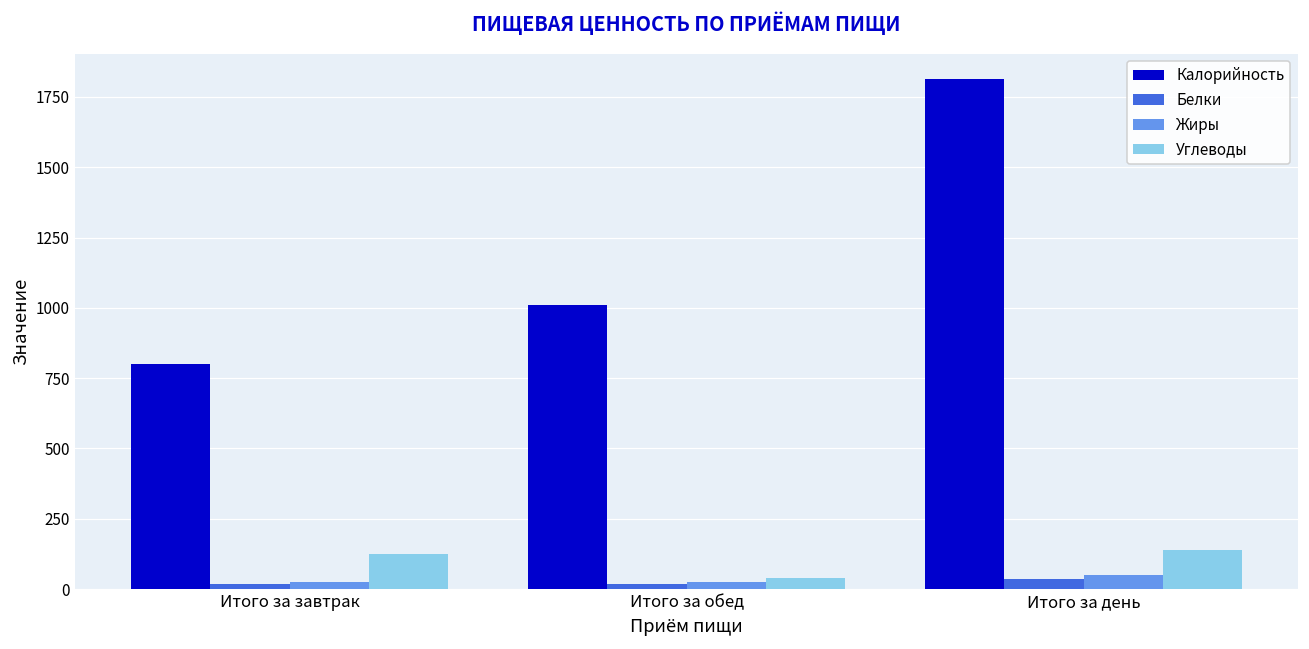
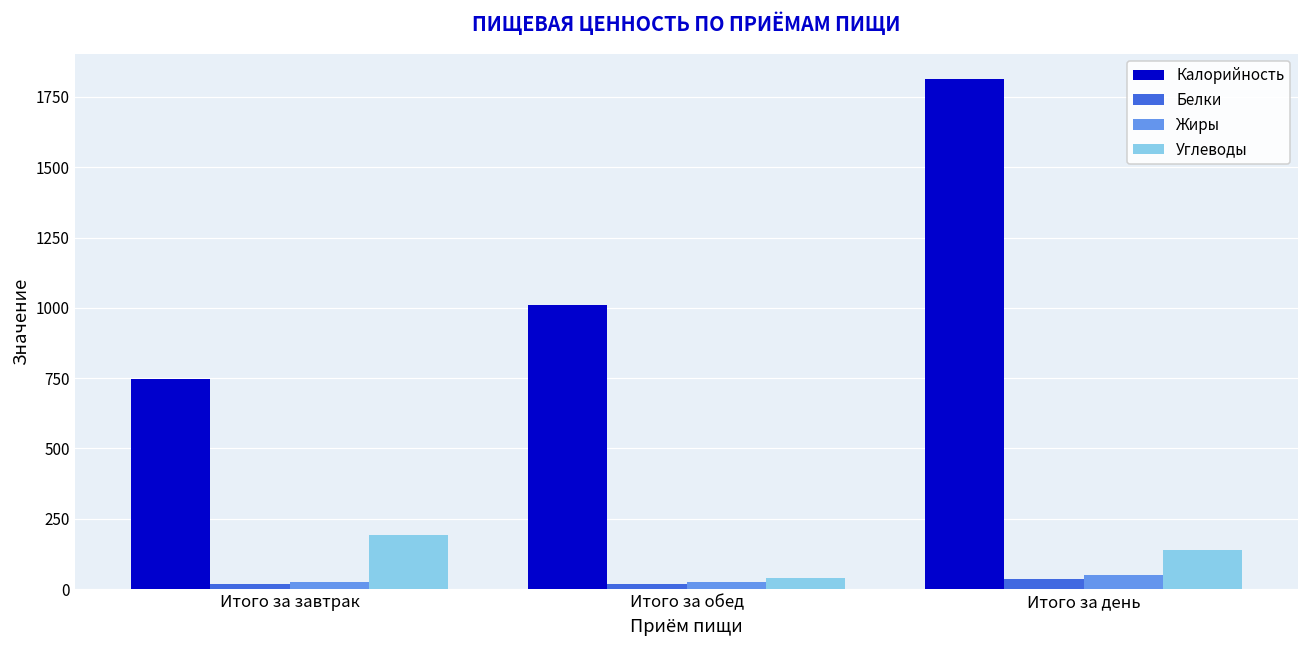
  {
    "Калорийность": {
-     "Итого за завтрак": 800,
+     "Итого за завтрак": 750,
      "Итого за обед": 1010,
      "Итого за день": 1810
    },
    "Углеводы": {
-     "Итого за завтрак": 130,
+     "Итого за завтрак": 190,
      "Итого за обед": 40,
      "Итого за день": 140
    }
  }
